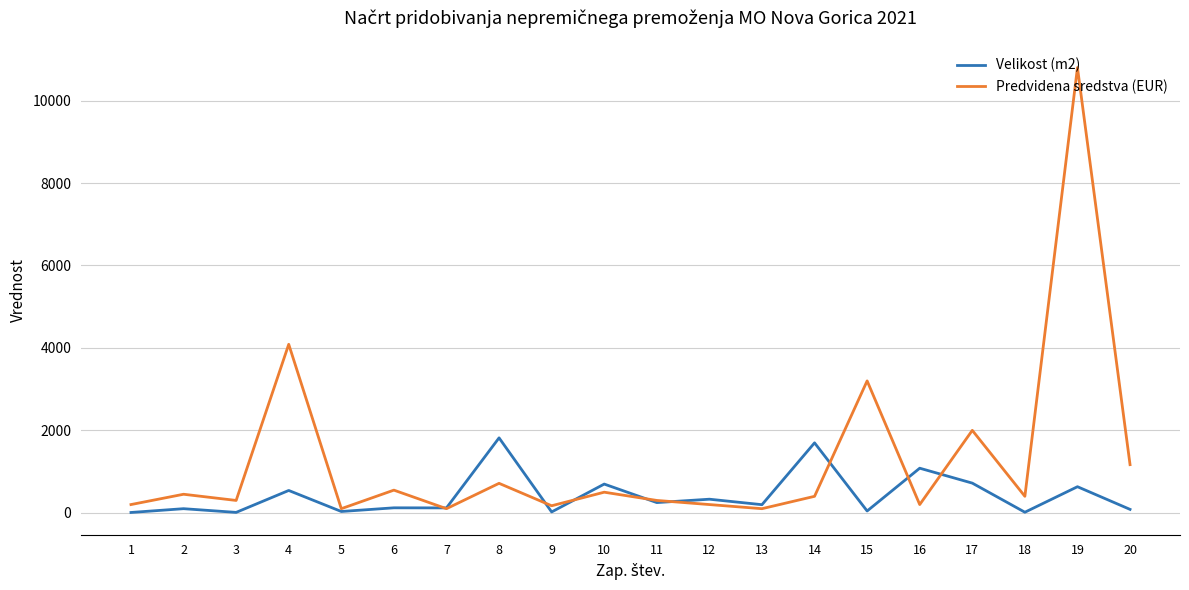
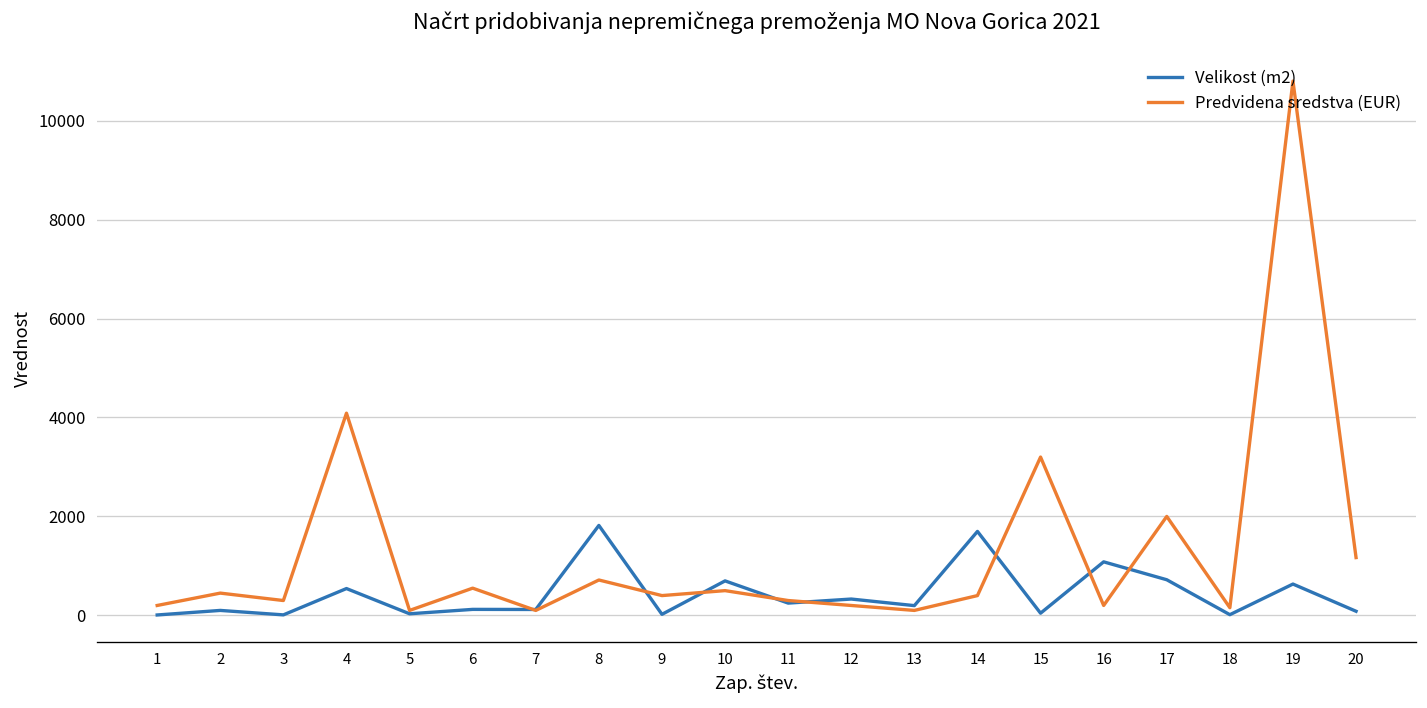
  {
    "Velikost (m2)": {
      "1": 0,
      "2": 100,
      "3": 0,
      "4": 500,
      "5": 0,
      "6": 100,
      "8": 1800,
      "9": 0,
      "10": 700,
      "12": 300,
      "13": 200,
      "14": 1700,
      "15": 0,
      "16": 1100,
      "17": 700,
      "18": 0,
      "19": 600,
      "20": 100
    },
    "Predvidena sredstva (EUR)": {
      "1": 200,
      "2": 500,
      "3": 300,
      "4": 4100,
      "5": 100,
      "6": 600,
      "8": 700,
-     "9": 200,
+     "9": 400,
      "10": 500,
      "12": 200,
      "13": 100,
      "14": 400,
      "15": 3200,
      "16": 200,
      "17": 2000,
-     "18": 400,
+     "18": 200,
      "19": 10800,
      "20": 1200
    }
  }
